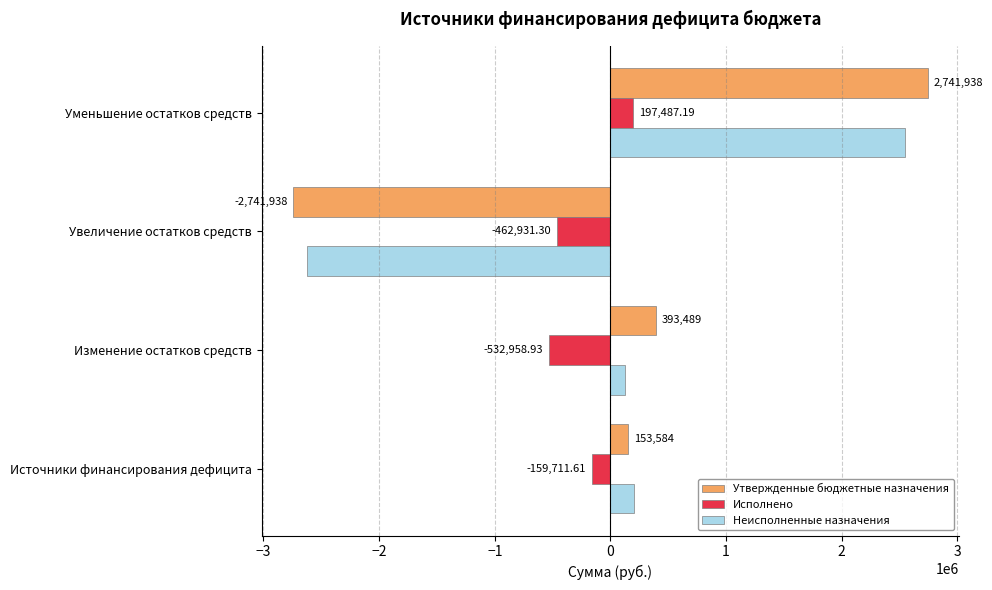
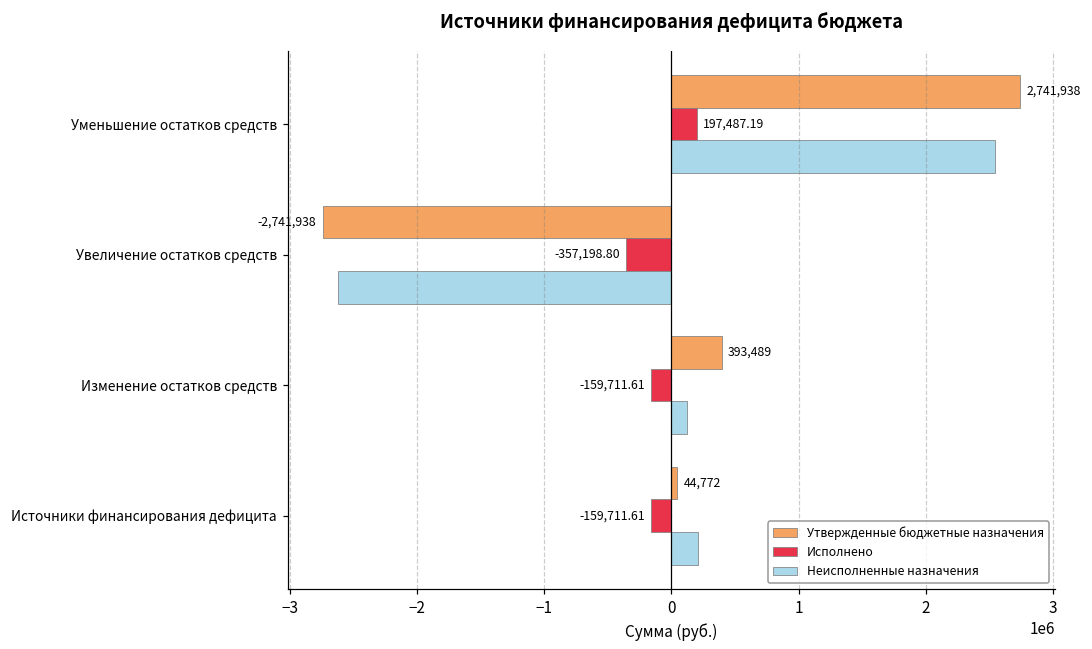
  {
    "Утвержденные бюджетные назначения": {
      "Уменьшение остатков средств": "2,741,938",
      "Увеличение остатков средств": "-2,741,938",
      "Изменение остатков средств": "393,489",
-     "Источники финансирования дефицита": "153,584"
+     "Источники финансирования дефицита": "44,772"
    },
    "Исполнено": {
      "Уменьшение остатков средств": "197,487.19",
-     "Увеличение остатков средств": "-462,931.30",
-     "Изменение остатков средств": "-532,958.93",
+     "Увеличение остатков средств": "-357,198.80",
+     "Изменение остатков средств": "-159,711.61",
      "Источники финансирования дефицита": "-159,711.61"
    },
    "Неисполненные назначения": {
      "Уменьшение остатков средств": "2540000",
      "Увеличение остатков средств": "-2620000",
      "Изменение остатков средств": "120000",
      "Источники финансирования дефицита": "200000"
    }
  }
